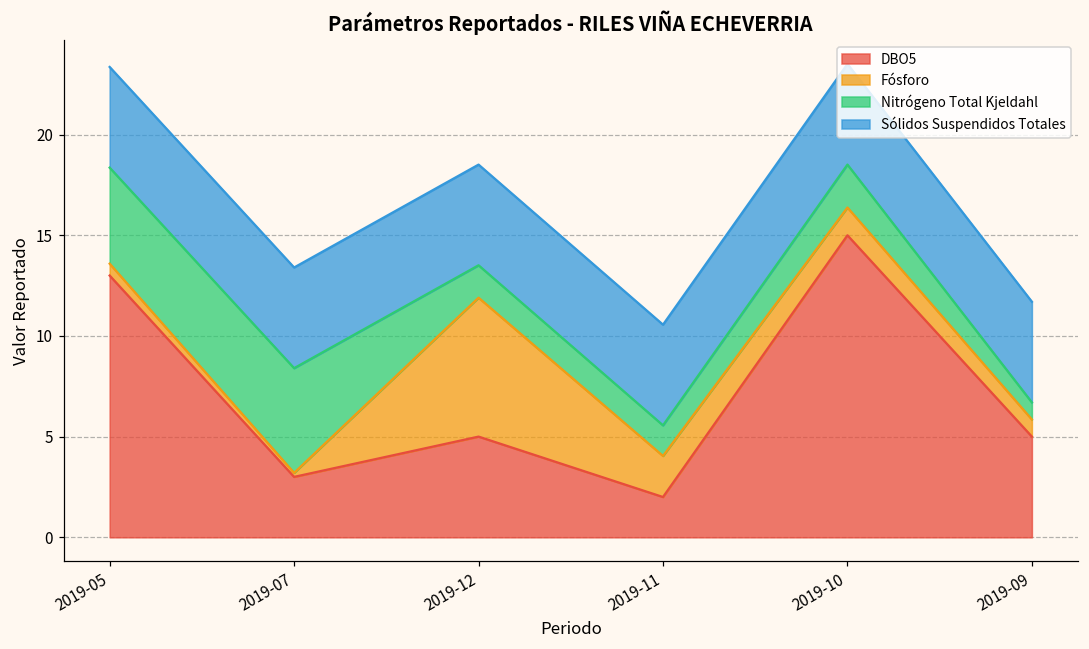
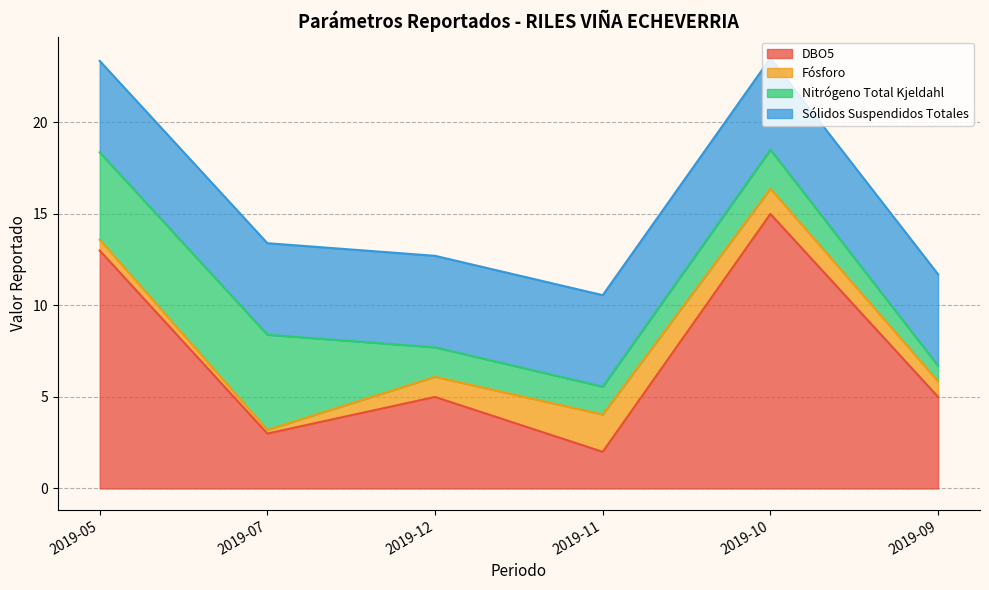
  {
    "DBO5": {
      "2019-05": 13.0,
      "2019-07": 3.0,
      "2019-12": 5.0,
      "2019-11": 2.0,
      "2019-10": 15.0,
      "2019-09": 5.0
    },
    "Fósforo": {
      "2019-05": 0.6,
      "2019-07": 0.2,
-     "2019-12": 6.9,
+     "2019-12": 1.1,
      "2019-11": 2.0,
      "2019-10": 1.4,
      "2019-09": 0.8
    },
    "Nitrógeno Total Kjeldahl": {
      "2019-05": 4.8,
      "2019-07": 5.2,
      "2019-12": 1.6,
      "2019-11": 1.5,
      "2019-10": 2.1,
      "2019-09": 0.8
    },
    "Sólidos Suspendidos Totales": {
      "2019-05": 5.0,
      "2019-07": 5.0,
      "2019-12": 5.0,
      "2019-11": 5.0,
      "2019-09": 5.0
    }
  }
